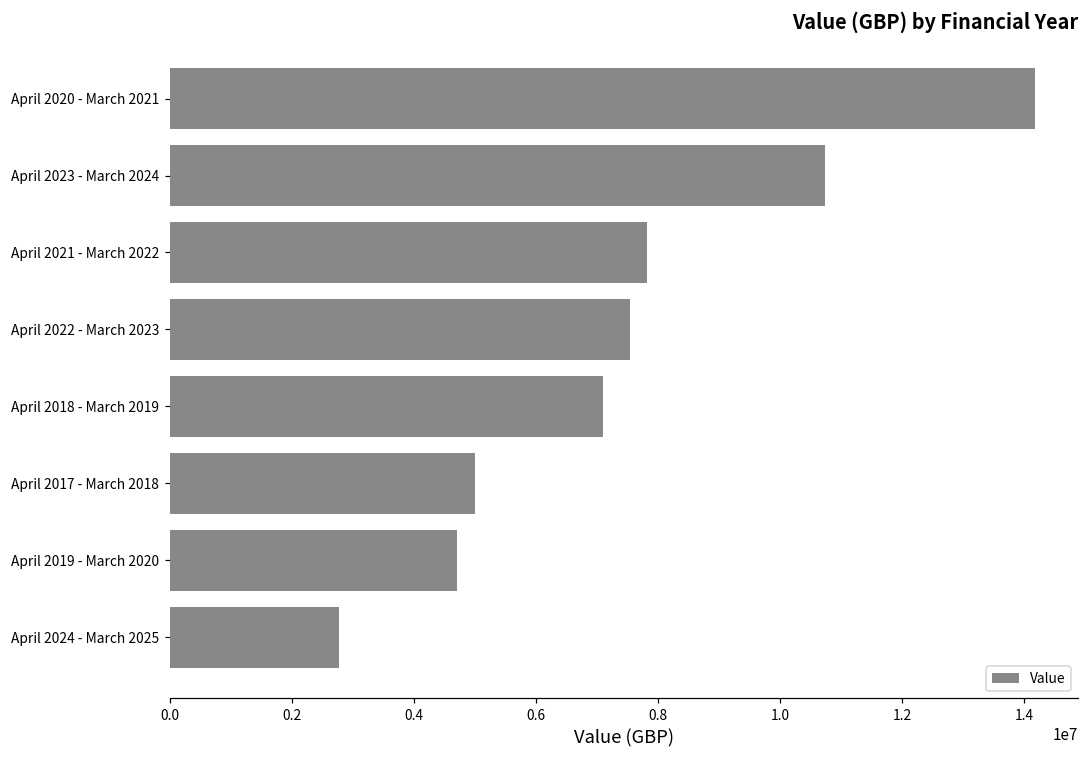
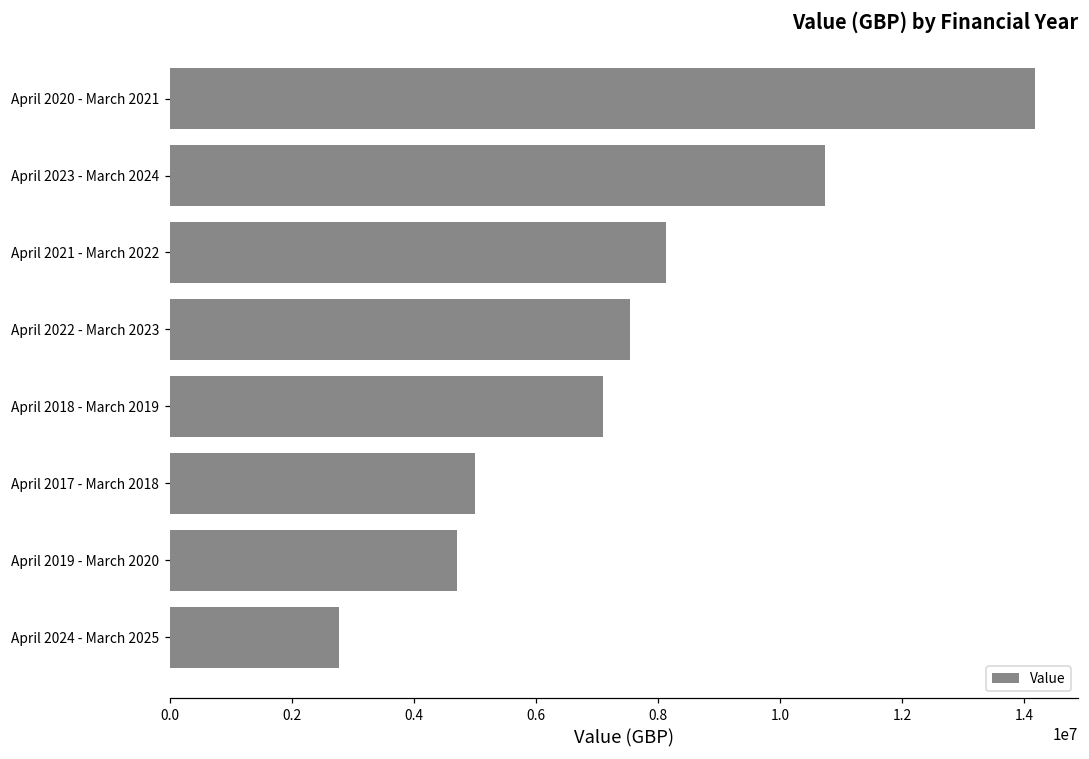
  {
    "April 2020 - March 2021": 14200000,
    "April 2023 - March 2024": 10700000,
-   "April 2021 - March 2022": 7800000,
+   "April 2021 - March 2022": 8100000,
    "April 2022 - March 2023": 7500000,
    "April 2018 - March 2019": 7100000,
    "April 2017 - March 2018": 5000000,
    "April 2019 - March 2020": 4700000,
    "April 2024 - March 2025": 2800000
  }
